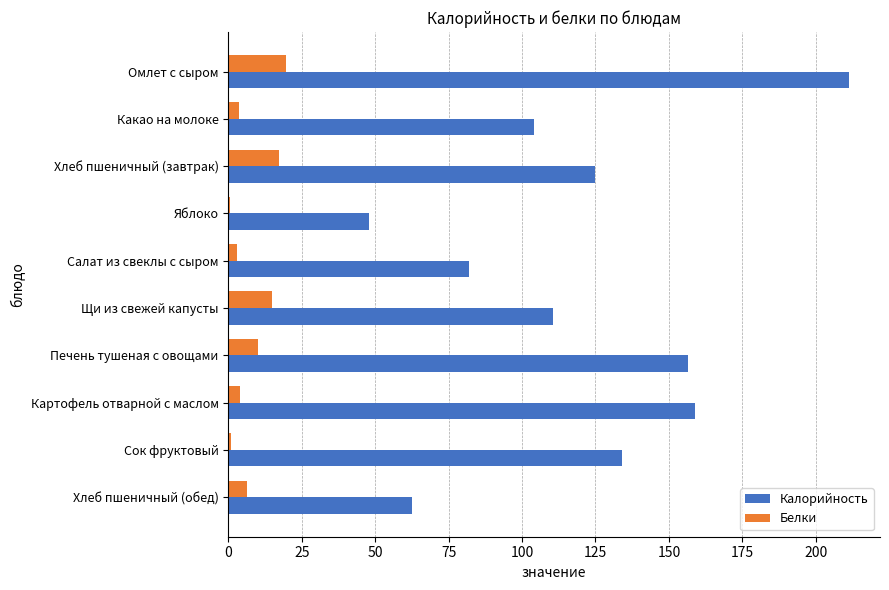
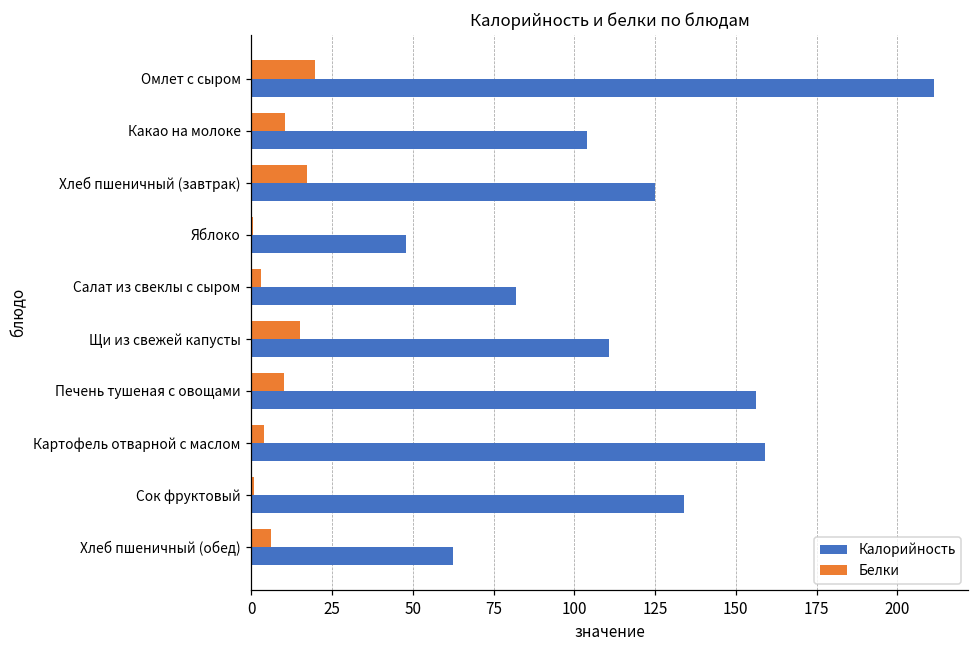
  {
    "Калорийность": {
      "Омлет с сыром": 211,
      "Какао на молоке": 104,
      "Хлеб пшеничный (завтрак)": 125,
      "Яблоко": 48,
      "Салат из свеклы с сыром": 82,
      "Щи из свежей капусты": 111,
      "Печень тушеная с овощами": 156,
      "Картофель отварной с маслом": 159,
      "Сок фруктовый": 134,
      "Хлеб пшеничный (обед)": 62
    },
    "Белки": {
      "Омлет с сыром": 20,
-     "Какао на молоке": 4,
+     "Какао на молоке": 10,
      "Хлеб пшеничный (завтрак)": 17,
      "Салат из свеклы с сыром": 3,
      "Щи из свежей капусты": 15,
      "Печень тушеная с овощами": 10,
      "Картофель отварной с маслом": 4,
      "Сок фруктовый": 1,
      "Хлеб пшеничный (обед)": 6
    }
  }
